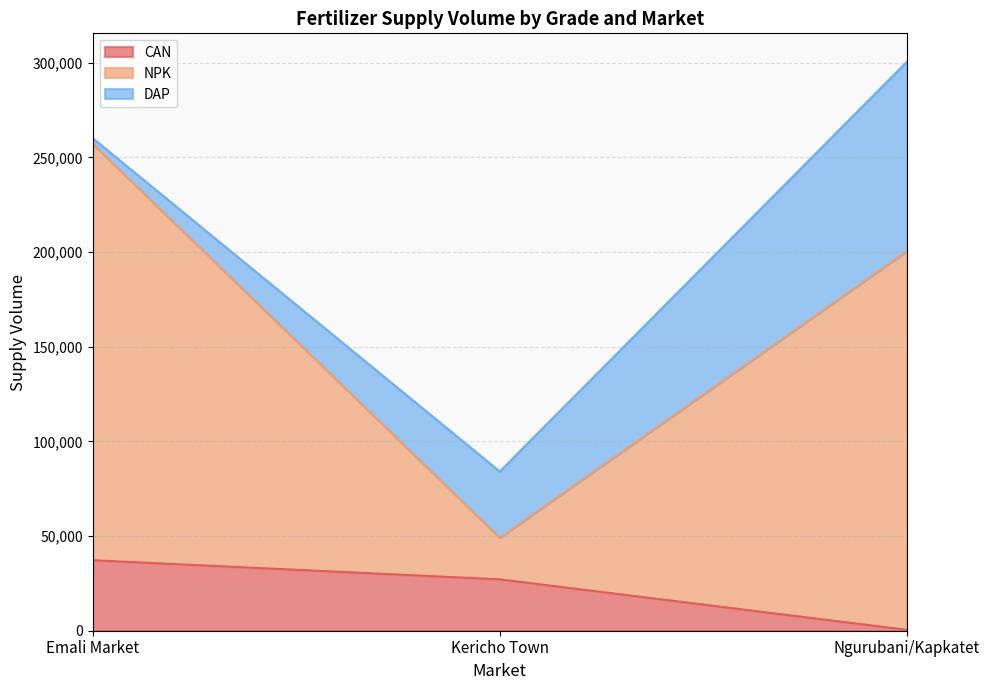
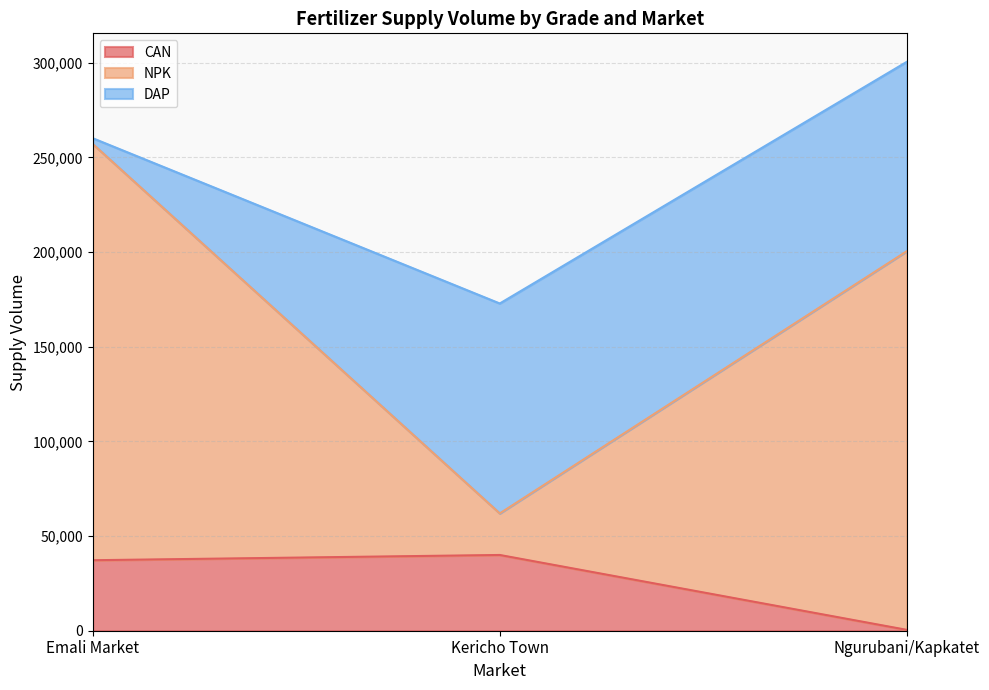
  {
    "CAN": {
      "Emali Market": "37,000",
-     "Kericho Town": "27,000",
+     "Kericho Town": "40,000",
      "Ngurubani/Kapkatet": "0"
    },
    "NPK": {
      "Emali Market": "220,000",
      "Kericho Town": "22,000",
      "Ngurubani/Kapkatet": "200,000"
    },
    "DAP": {
      "Emali Market": "3,000",
-     "Kericho Town": "35,000",
+     "Kericho Town": "111,000",
      "Ngurubani/Kapkatet": "100,000"
    }
  }
